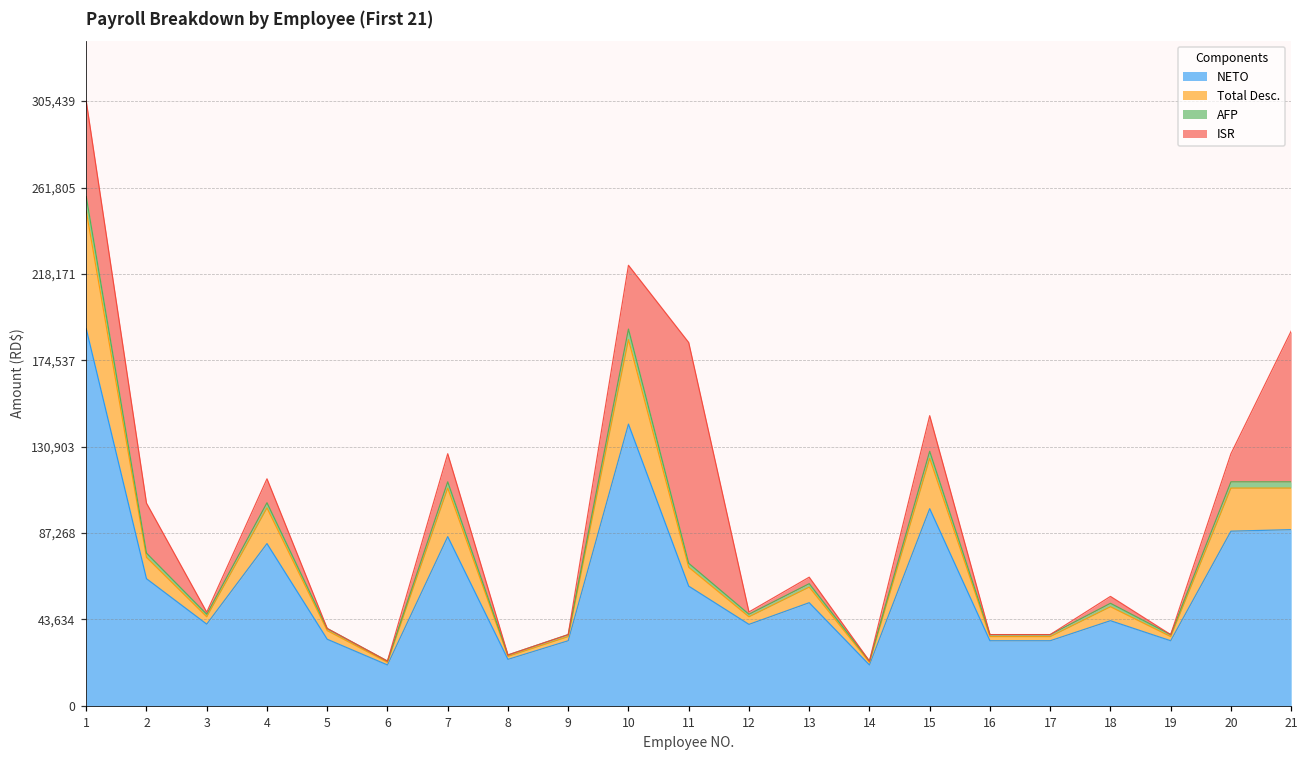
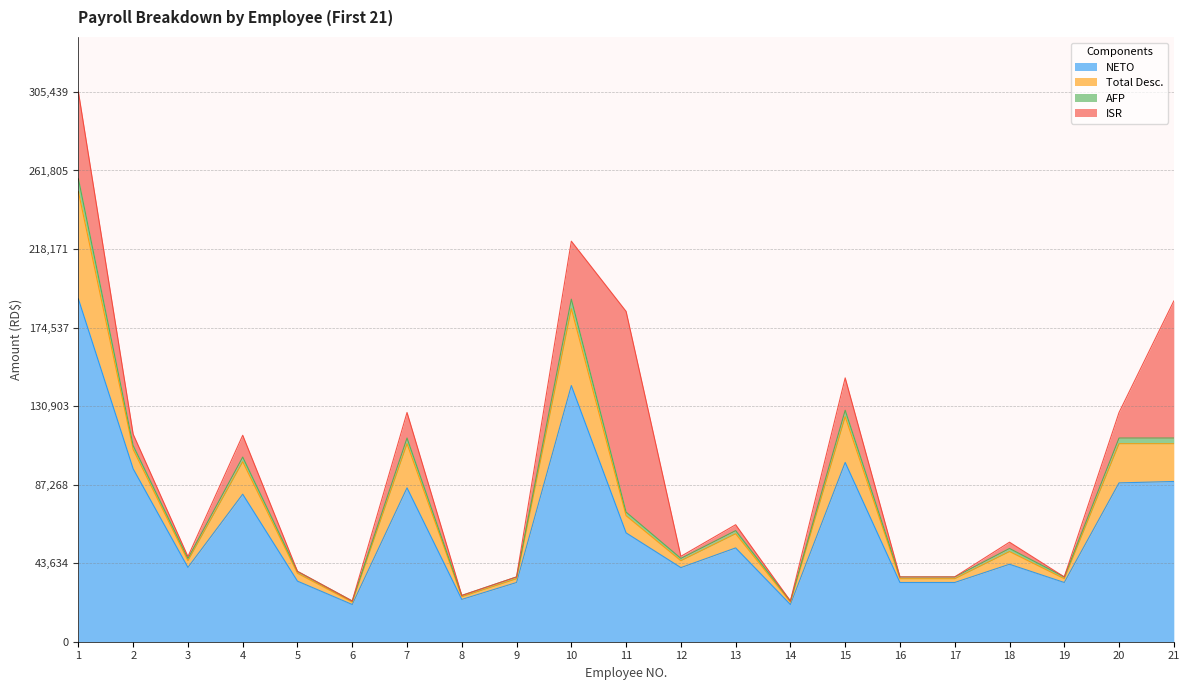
  {
    "NETO": {
      "1": "190,000",
-     "2": "64,000",
+     "2": "96,000",
      "3": "41,000",
      "4": "82,000",
      "5": "34,000",
      "7": "85,000",
      "8": "23,000",
      "9": "33,000",
      "10": "142,000",
      "11": "60,000",
      "12": "41,000",
      "13": "52,000",
      "15": "100,000",
      "16": "33,000",
      "17": "33,000",
      "18": "43,000",
      "19": "33,000",
      "20": "88,000",
      "21": "89,000"
    },
    "Total Desc.": {
      "1": "60,000",
      "2": "11,000",
      "4": "18,000",
      "7": "25,000",
      "10": "43,000",
      "11": "10,000",
      "13": "8,000",
      "15": "25,000",
      "18": "7,000",
      "20": "22,000",
      "21": "21,000"
    },
    "AFP": {
      "1": "7,000",
      "2": "2,000",
      "4": "3,000",
      "7": "3,000",
      "10": "5,000",
      "11": "2,000",
      "13": "2,000",
      "15": "4,000",
      "18": "2,000",
      "20": "3,000",
      "21": "3,000"
    },
    "ISR": {
      "1": "48,000",
-     "2": "25,000",
+     "2": "6,000",
      "4": "12,000",
      "7": "14,000",
      "10": "32,000",
      "11": "112,000",
      "13": "3,000",
      "15": "18,000",
      "18": "3,000",
      "20": "14,000",
      "21": "76,000"
    }
  }
